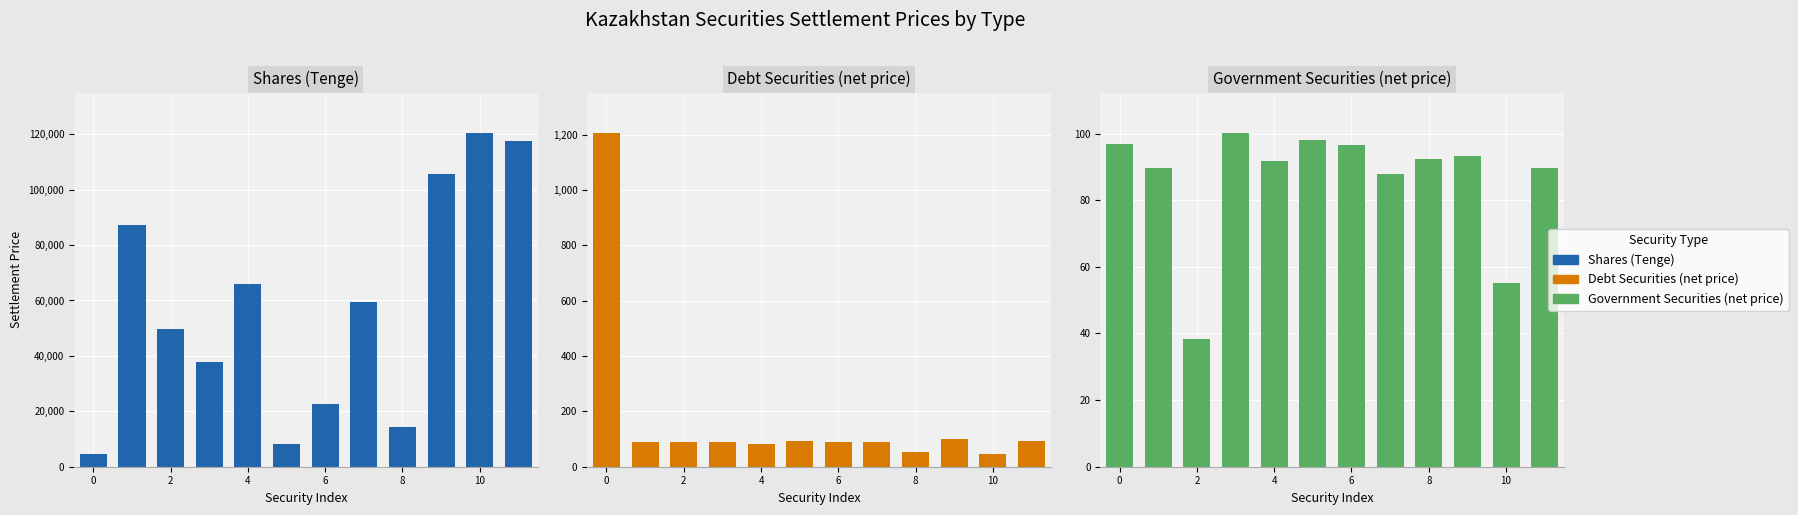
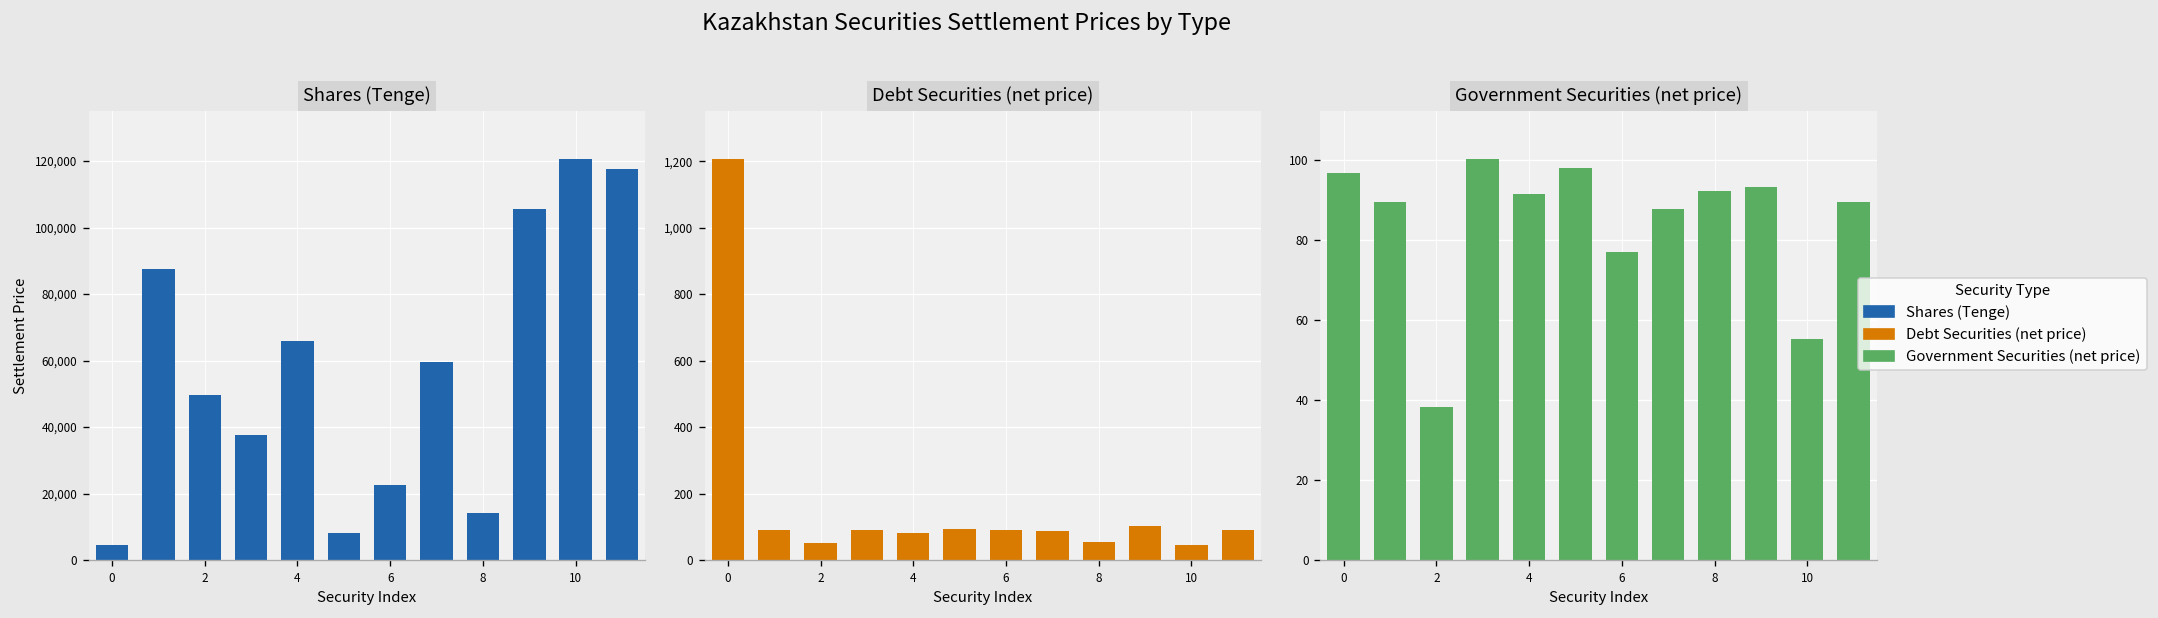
  {
    "Shares (Tenge)": {
      "0": "4,000",
      "2": "50,000",
      "4": "66,000",
      "6": "23,000",
      "8": "14,000",
      "10": "121,000"
    },
    "Debt Securities (net price)": {
      "0": "1,210",
-     "2": "90",
+     "2": "50",
      "4": "80",
      "6": "90",
      "8": "50",
      "10": "50"
    },
    "Government Securities (net price)": {
      "0": "97",
      "2": "38",
      "4": "92",
-     "6": "97",
+     "6": "77",
      "8": "92",
      "10": "55"
    }
  }
